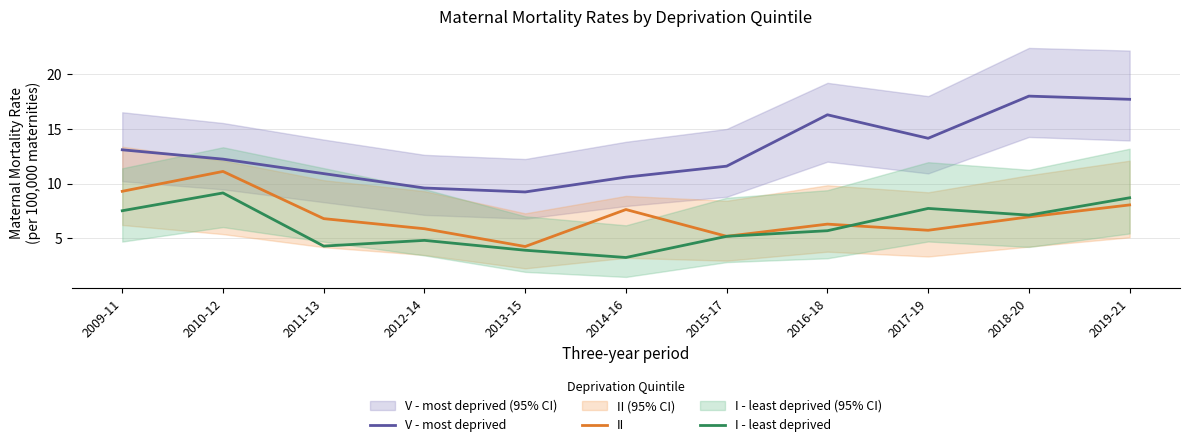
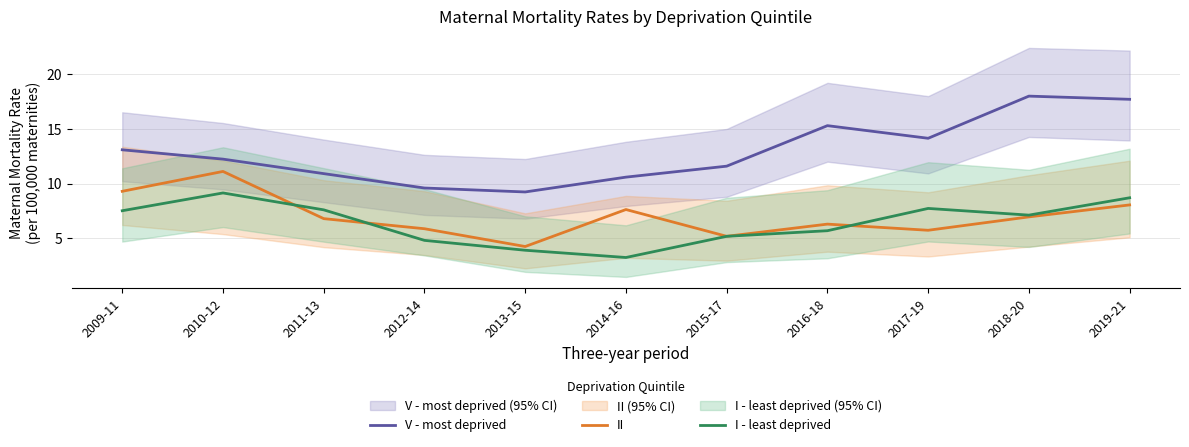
  {
    "V - most deprived": {
      "2009-11": 13.1,
      "2011-13": 10.9,
      "2013-15": 9.2,
      "2014-16": 10.6,
      "2015-17": 11.6,
-     "2016-18": 16.3,
+     "2016-18": 15.3,
      "2017-19": 14.1,
      "2018-20": 18.0,
      "2019-21": 17.7
    },
    "II": {
      "2009-11": 9.3,
      "2010-12": 11.1,
      "2011-13": 6.8,
      "2012-14": 5.9,
      "2013-15": 4.3,
      "2014-16": 7.6,
      "2016-18": 6.3,
      "2017-19": 5.7,
      "2019-21": 8.1
    },
    "I - least deprived": {
      "2009-11": 7.5,
      "2010-12": 9.1,
-     "2011-13": 4.3,
+     "2011-13": 7.6,
      "2012-14": 4.8,
      "2013-15": 3.9,
      "2014-16": 3.3,
      "2016-18": 5.7,
      "2017-19": 7.7,
      "2019-21": 8.7
    }
  }
